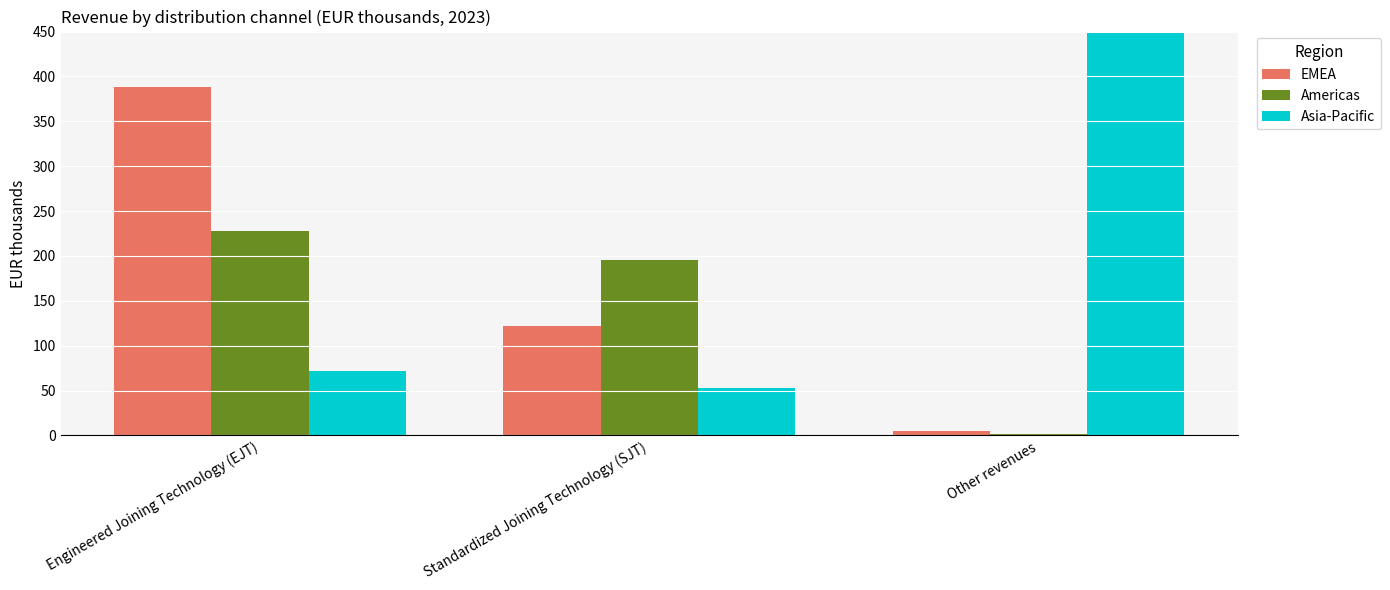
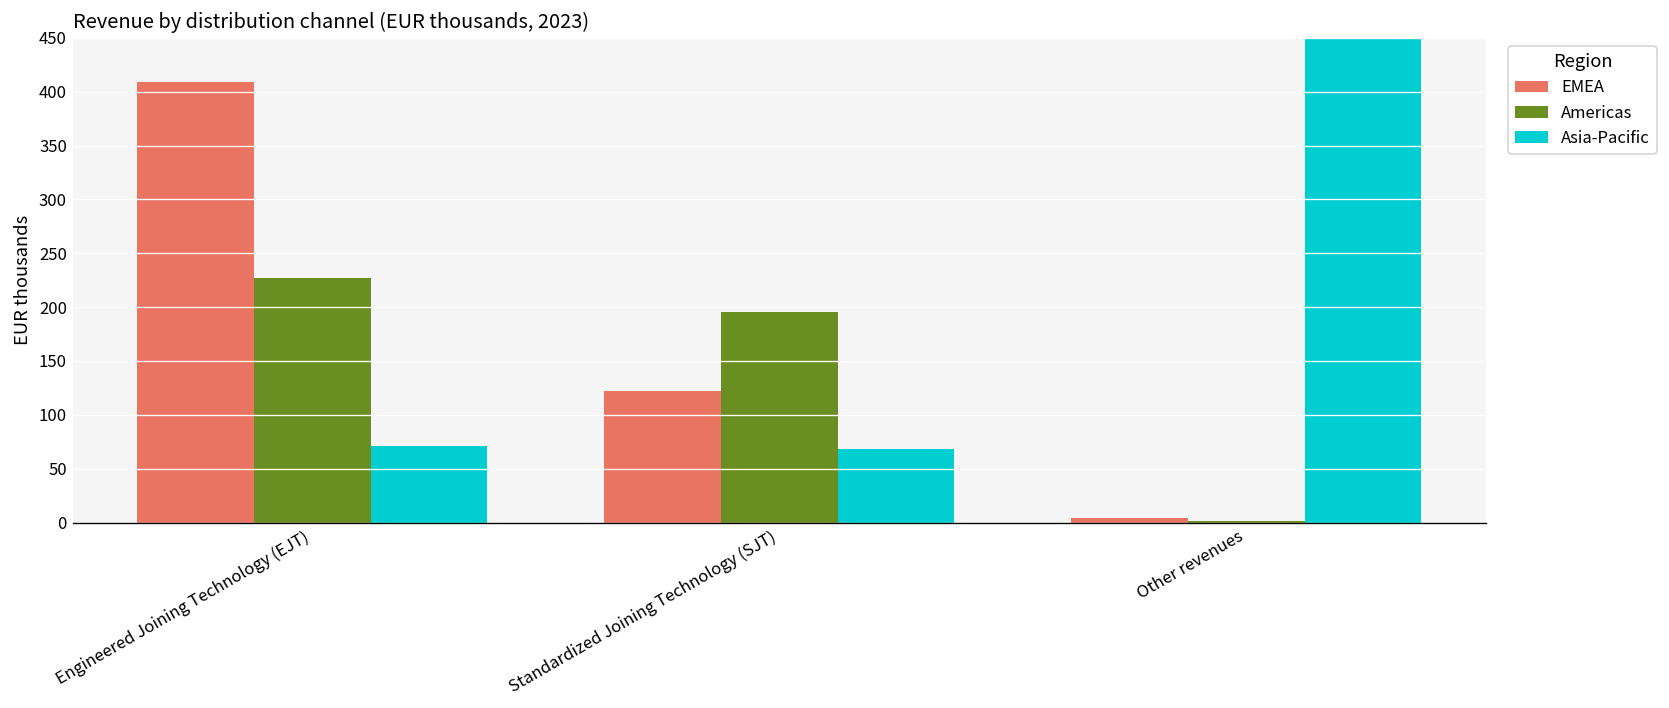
  {
    "EMEA": {
-     "Engineered Joining Technology (EJT)": 390,
+     "Engineered Joining Technology (EJT)": 410,
      "Standardized Joining Technology (SJT)": 120,
      "Other revenues": 0
    },
    "Americas": {
      "Engineered Joining Technology (EJT)": 230,
      "Standardized Joining Technology (SJT)": 200
    },
    "Asia-Pacific": {
      "Engineered Joining Technology (EJT)": 70,
-     "Standardized Joining Technology (SJT)": 50
+     "Standardized Joining Technology (SJT)": 70
    }
  }
